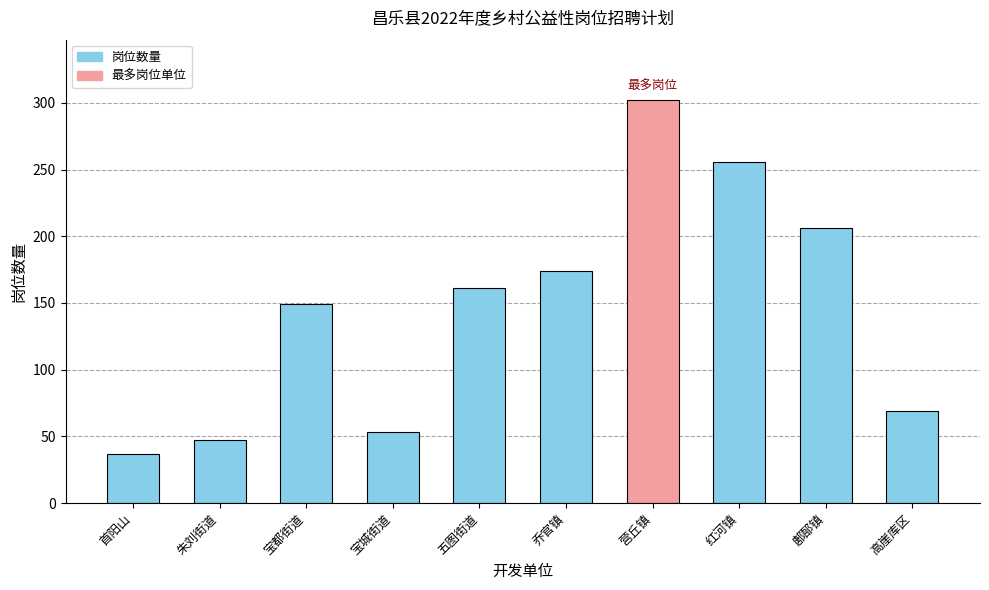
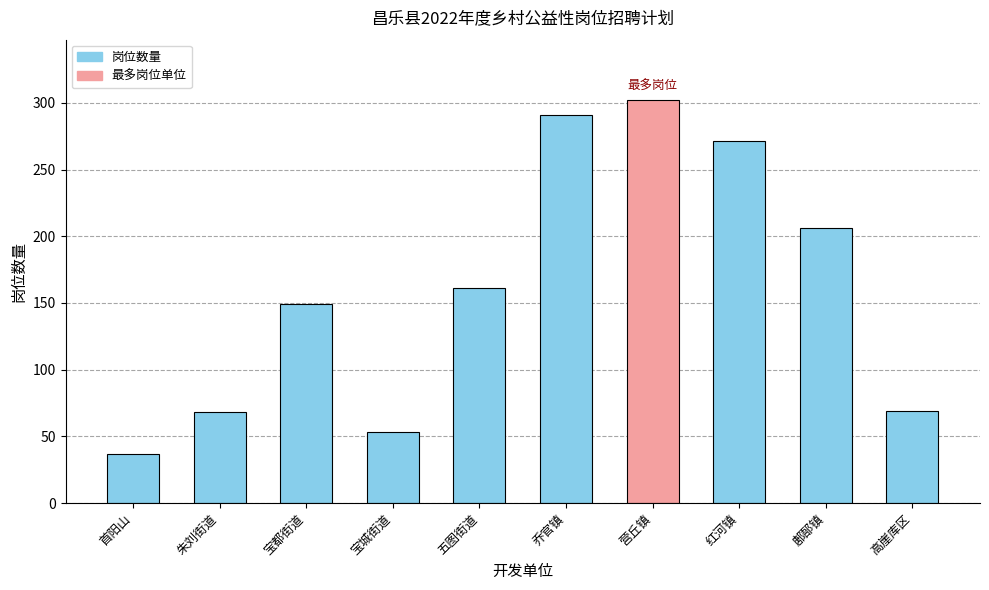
  {
    "首阳山": 37,
-   "朱刘街道": 47,
+   "朱刘街道": 68,
    "宝都街道": 149,
    "宝城街道": 53,
    "五图街道": 161,
-   "乔官镇": 174,
+   "乔官镇": 291,
    "营丘镇": 302,
-   "红河镇": 256,
+   "红河镇": 271,
    "鄌郚镇": 206,
    "高崖库区": 69
  }
